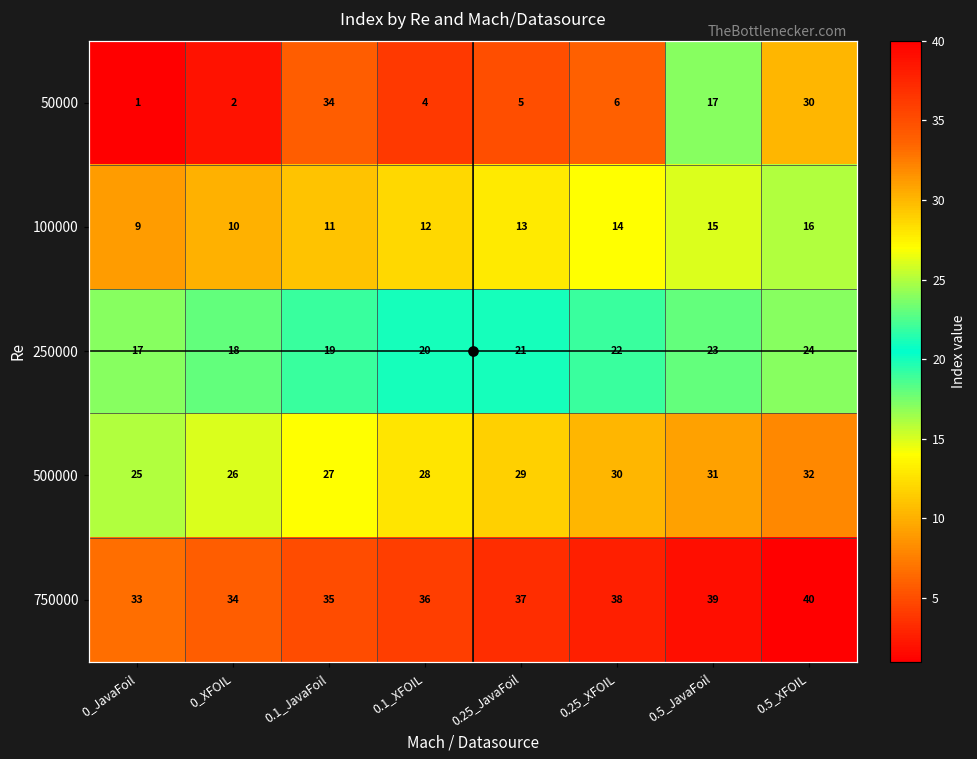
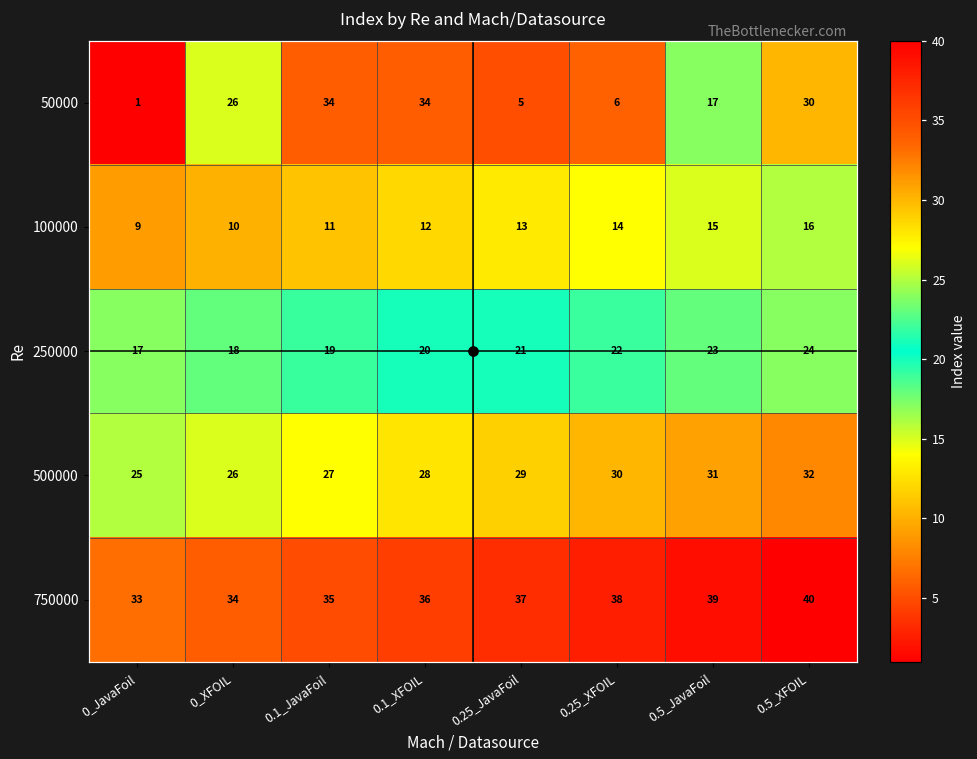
  {
    "50000": {
      "0_JavaFoil": 1,
-     "0_XFOIL": 2,
+     "0_XFOIL": 26,
      "0.1_JavaFoil": 34,
-     "0.1_XFOIL": 4,
+     "0.1_XFOIL": 34,
      "0.25_JavaFoil": 5,
      "0.25_XFOIL": 6,
      "0.5_JavaFoil": 17,
      "0.5_XFOIL": 30
    },
    "100000": {
      "0_JavaFoil": 9,
      "0_XFOIL": 10,
      "0.1_JavaFoil": 11,
      "0.1_XFOIL": 12,
      "0.25_JavaFoil": 13,
      "0.25_XFOIL": 14,
      "0.5_JavaFoil": 15,
      "0.5_XFOIL": 16
    },
    "250000": {
      "0_JavaFoil": 17,
      "0_XFOIL": 18,
      "0.1_JavaFoil": 19,
      "0.1_XFOIL": 20,
      "0.25_JavaFoil": 21,
      "0.25_XFOIL": 22,
      "0.5_JavaFoil": 23,
      "0.5_XFOIL": 24
    },
    "500000": {
      "0_JavaFoil": 25,
      "0_XFOIL": 26,
      "0.1_JavaFoil": 27,
      "0.1_XFOIL": 28,
      "0.25_JavaFoil": 29,
      "0.25_XFOIL": 30,
      "0.5_JavaFoil": 31,
      "0.5_XFOIL": 32
    },
    "750000": {
      "0_JavaFoil": 33,
      "0_XFOIL": 34,
      "0.1_JavaFoil": 35,
      "0.1_XFOIL": 36,
      "0.25_JavaFoil": 37,
      "0.25_XFOIL": 38,
      "0.5_JavaFoil": 39,
      "0.5_XFOIL": 40
    }
  }
